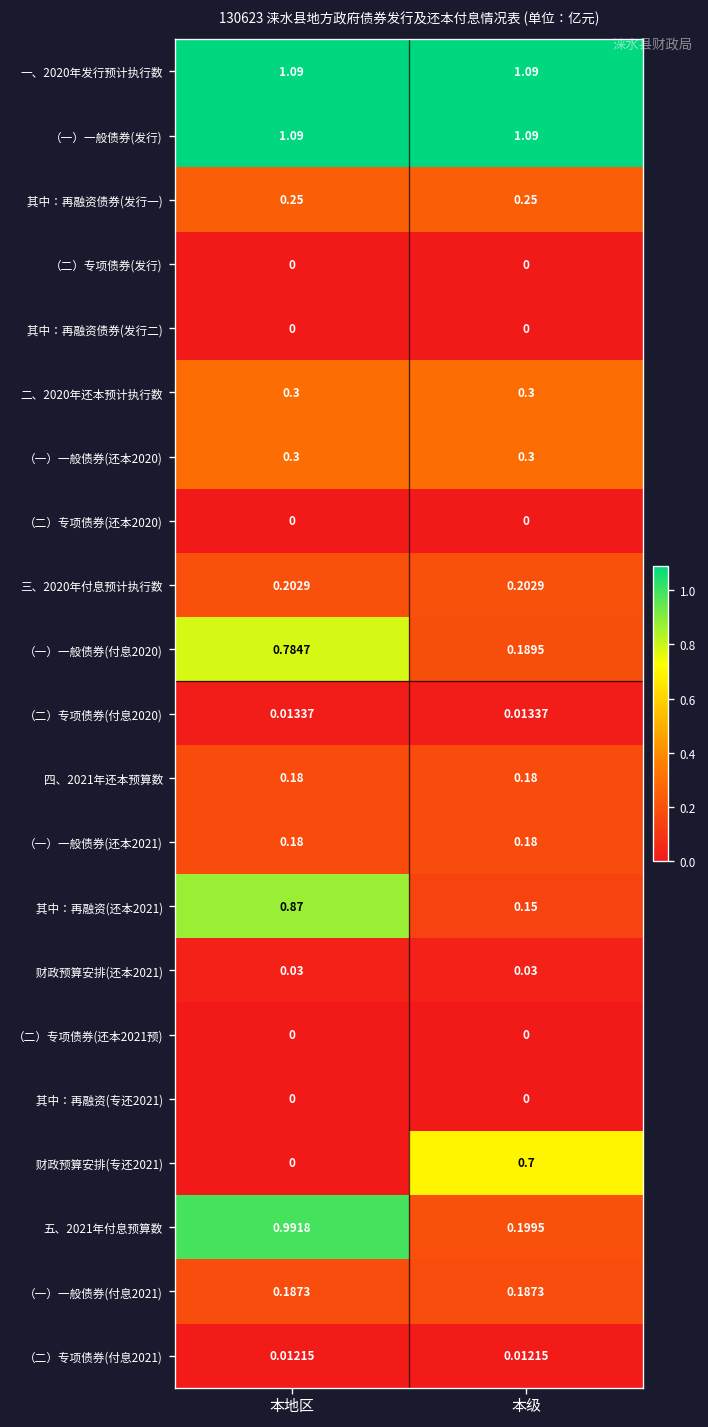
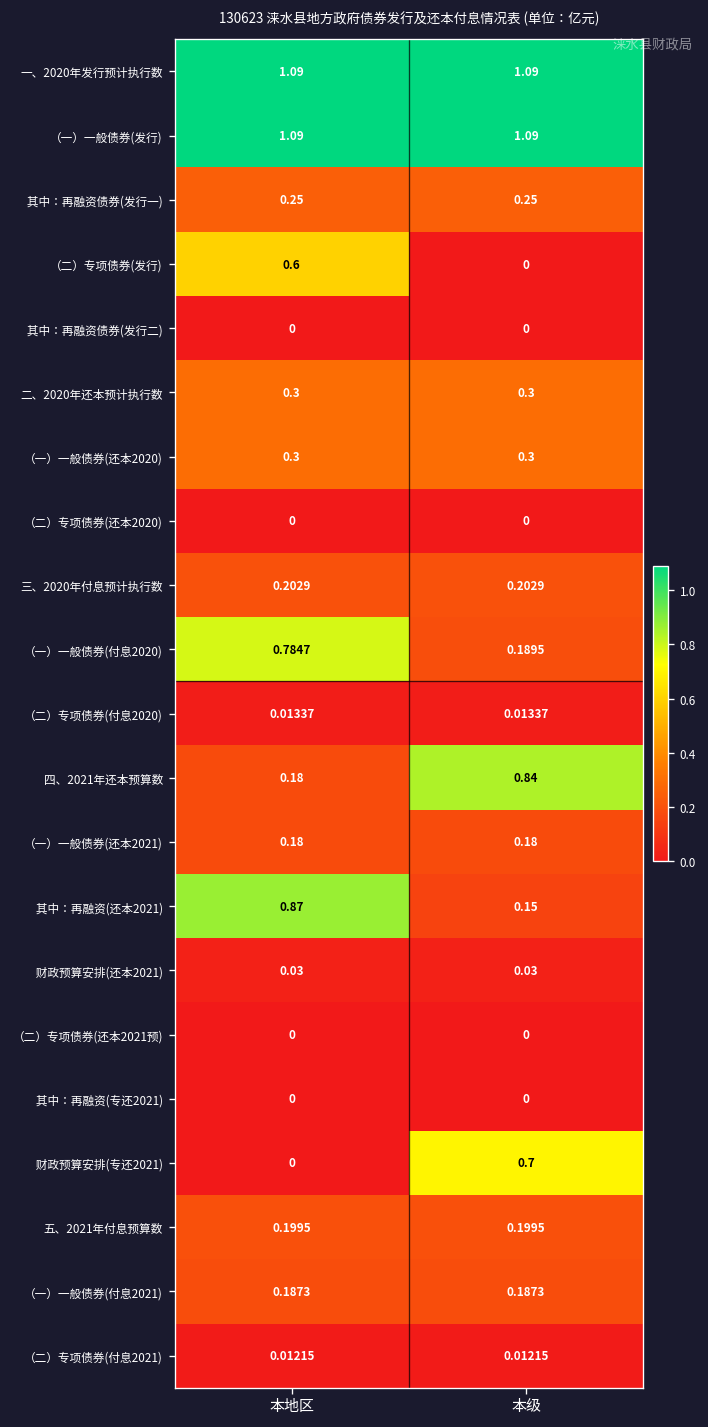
  {
    "一、2020年发行预计执行数": {
      "本地区": 1.09,
      "本级": 1.09
    },
    "（一）一般债券(发行)": {
      "本地区": 1.09,
      "本级": 1.09
    },
    "其中：再融资债券(发行一)": {
      "本地区": 0.25,
      "本级": 0.25
    },
    "（二）专项债券(发行)": {
-     "本地区": 0,
+     "本地区": 0.6,
      "本级": 0
    },
    "其中：再融资债券(发行二)": {
      "本地区": 0,
      "本级": 0
    },
    "二、2020年还本预计执行数": {
      "本地区": 0.3,
      "本级": 0.3
    },
    "（一）一般债券(还本2020)": {
      "本地区": 0.3,
      "本级": 0.3
    },
    "（二）专项债券(还本2020)": {
      "本地区": 0,
      "本级": 0
    },
    "三、2020年付息预计执行数": {
      "本地区": 0.2029,
      "本级": 0.2029
    },
    "（一）一般债券(付息2020)": {
      "本地区": 0.7847,
      "本级": 0.1895
    },
    "（二）专项债券(付息2020)": {
      "本地区": 0.01337,
      "本级": 0.01337
    },
    "四、2021年还本预算数": {
      "本地区": 0.18,
-     "本级": 0.18
+     "本级": 0.84
    },
    "（一）一般债券(还本2021)": {
      "本地区": 0.18,
      "本级": 0.18
    },
    "其中：再融资(还本2021)": {
      "本地区": 0.87,
      "本级": 0.15
    },
    "财政预算安排(还本2021)": {
      "本地区": 0.03,
      "本级": 0.03
    },
    "（二）专项债券(还本2021预)": {
      "本地区": 0,
      "本级": 0
    },
    "其中：再融资(专还2021)": {
      "本地区": 0,
      "本级": 0
    },
    "财政预算安排(专还2021)": {
      "本地区": 0,
      "本级": 0.7
    },
    "五、2021年付息预算数": {
-     "本地区": 0.9918,
+     "本地区": 0.1995,
      "本级": 0.1995
    },
    "（一）一般债券(付息2021)": {
      "本地区": 0.1873,
      "本级": 0.1873
    },
    "（二）专项债券(付息2021)": {
      "本地区": 0.01215,
      "本级": 0.01215
    }
  }
